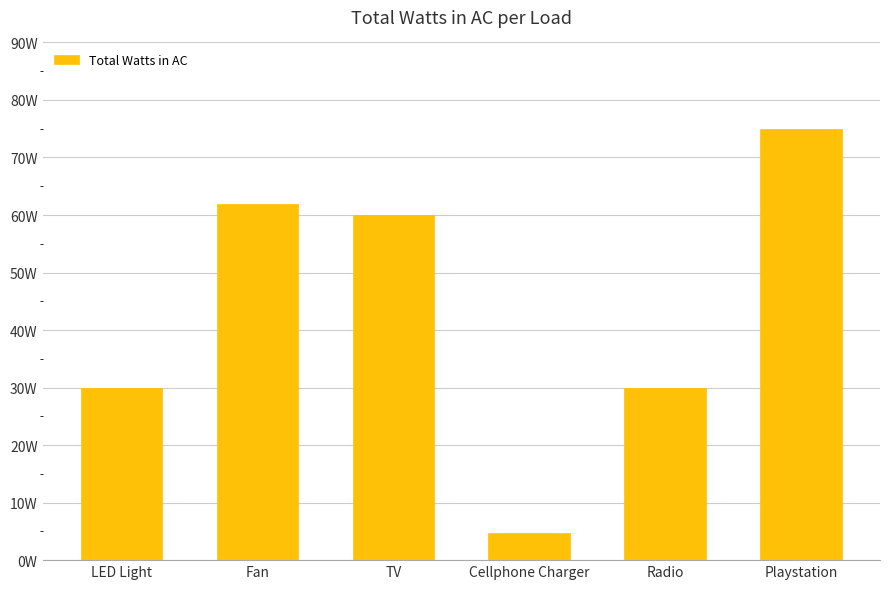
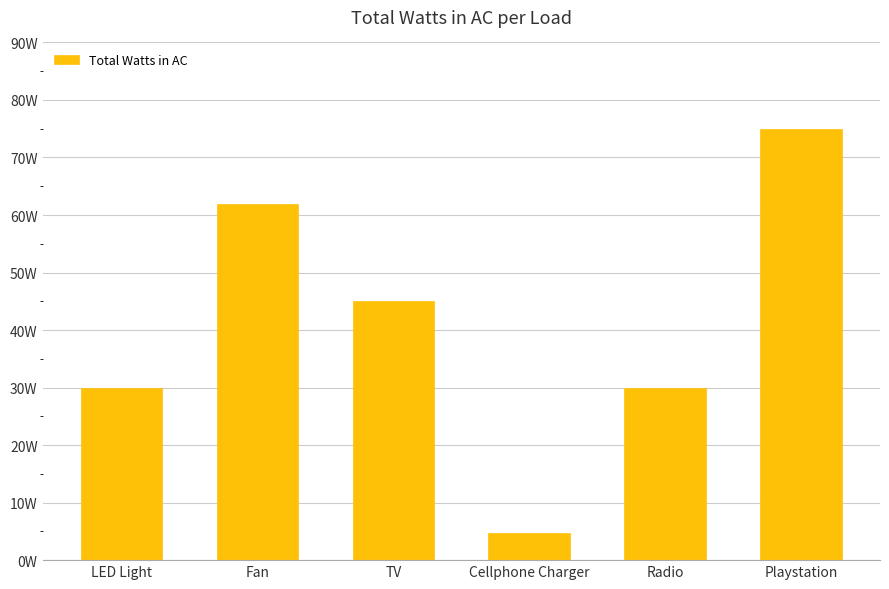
  {
    "LED Light": "30W",
    "Fan": "62W",
-   "TV": "60W",
+   "TV": "45W",
    "Cellphone Charger": "5W",
    "Radio": "30W",
    "Playstation": "75W"
  }
